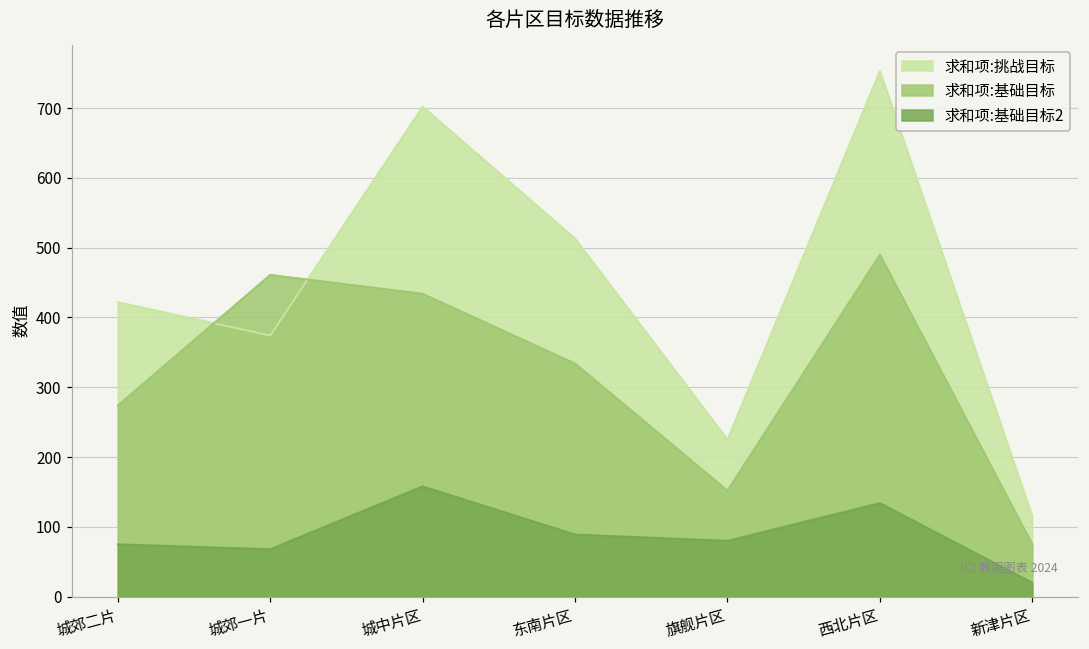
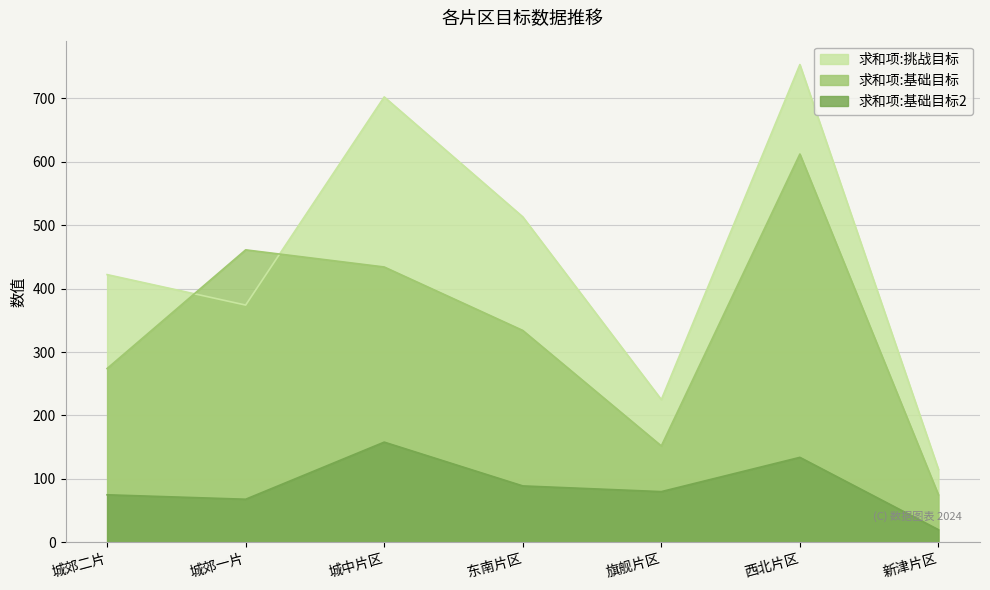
  {
    "求和项:挑战目标": {
      "城郊二片": 420,
      "城郊一片": 370,
      "城中片区": 700,
      "东南片区": 510,
      "旗舰片区": 230,
      "西北片区": 750,
      "新津片区": 120
    },
    "求和项:基础目标": {
      "城郊二片": 270,
      "城郊一片": 460,
      "城中片区": 430,
      "东南片区": 330,
      "旗舰片区": 150,
-     "西北片区": 490,
+     "西北片区": 610,
      "新津片区": 80
    },
    "求和项:基础目标2": {
      "城郊二片": 80,
      "城郊一片": 70,
      "城中片区": 160,
      "东南片区": 90,
      "旗舰片区": 80,
      "西北片区": 130
    }
  }
